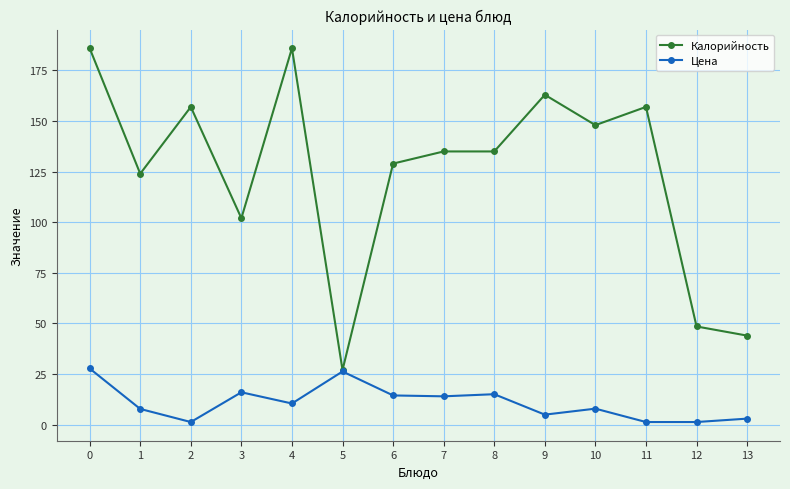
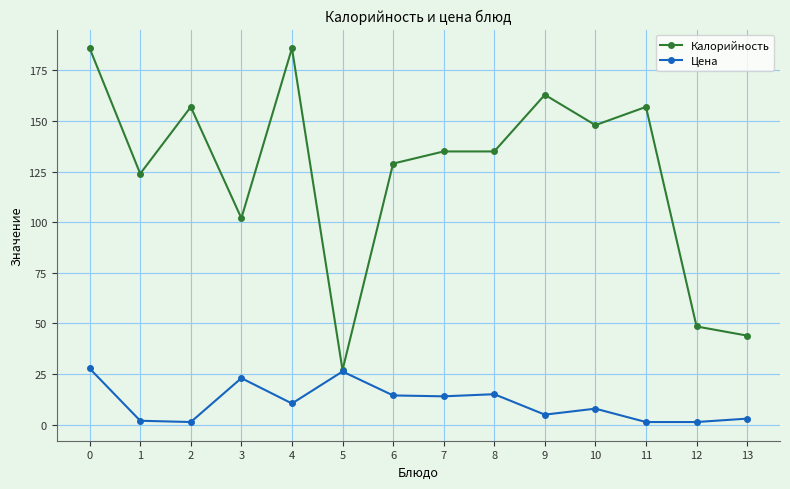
  {
    "Калорийность": {
      "0": 186,
      "1": 124,
      "2": 157,
      "3": 102,
      "4": 186,
      "6": 129,
      "7": 135,
      "8": 135,
      "9": 163,
      "10": 148,
      "11": 157,
      "12": 49,
      "13": 44
    },
    "Цена": {
      "0": 28,
-     "1": 8,
+     "1": 2,
      "2": 1,
-     "3": 16,
+     "3": 23,
      "4": 10,
      "6": 14,
      "7": 14,
      "8": 15,
      "9": 5,
      "10": 8,
      "11": 1,
      "12": 1,
      "13": 3
    }
  }
